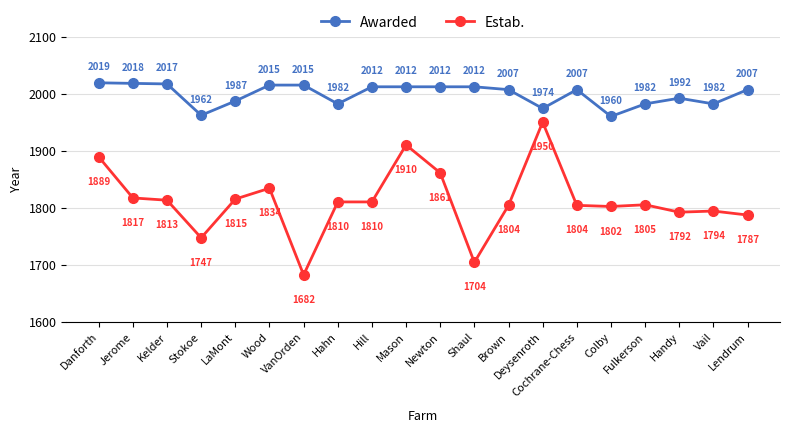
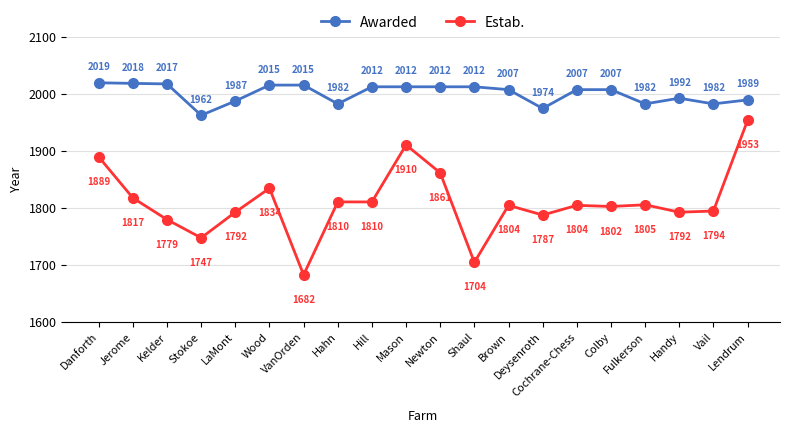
  {
    "Awarded": {
      "Danforth": 2019,
      "Jerome": 2018,
      "Kelder": 2017,
      "Stokoe": 1962,
      "LaMont": 1987,
      "Wood": 2015,
      "VanOrden": 2015,
      "Hahn": 1982,
      "Hill": 2012,
      "Mason": 2012,
      "Newton": 2012,
      "Shaul": 2012,
      "Brown": 2007,
      "Deysenroth": 1974,
      "Cochrane-Chess": 2007,
-     "Colby": 1960,
+     "Colby": 2007,
      "Fulkerson": 1982,
      "Handy": 1992,
      "Vail": 1982,
-     "Lendrum": 2007
+     "Lendrum": 1989
    },
    "Estab.": {
      "Danforth": 1889,
      "Jerome": 1817,
-     "Kelder": 1813,
+     "Kelder": 1779,
      "Stokoe": 1747,
-     "LaMont": 1815,
+     "LaMont": 1792,
      "Wood": 1834,
      "VanOrden": 1682,
      "Hahn": 1810,
      "Hill": 1810,
      "Mason": 1910,
      "Newton": 1861,
      "Shaul": 1704,
      "Brown": 1804,
-     "Deysenroth": 1950,
+     "Deysenroth": 1787,
      "Cochrane-Chess": 1804,
      "Colby": 1802,
      "Fulkerson": 1805,
      "Handy": 1792,
      "Vail": 1794,
-     "Lendrum": 1787
+     "Lendrum": 1953
    }
  }
